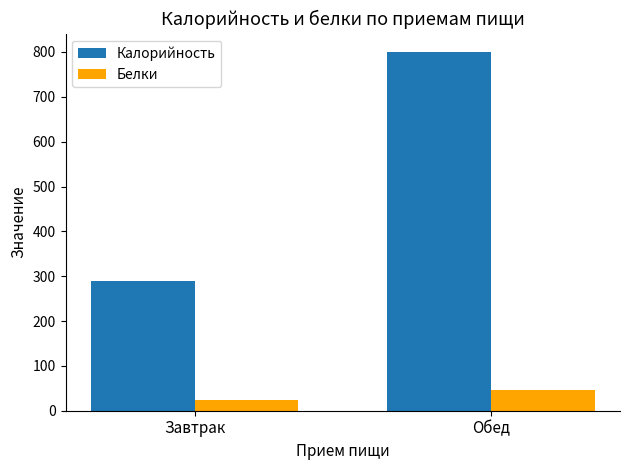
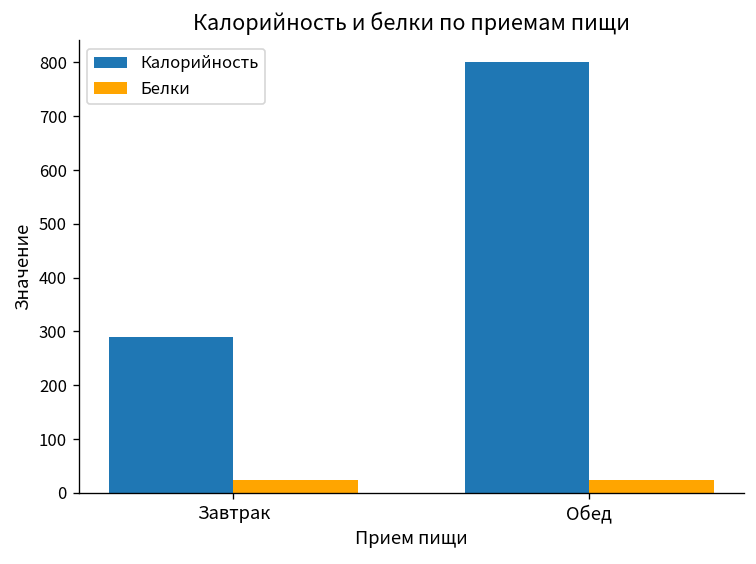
  {
    "Калорийность": {
      "Завтрак": 290,
      "Обед": 800
    },
    "Белки": {
      "Завтрак": 20,
-     "Обед": 50
+     "Обед": 20
    }
  }
